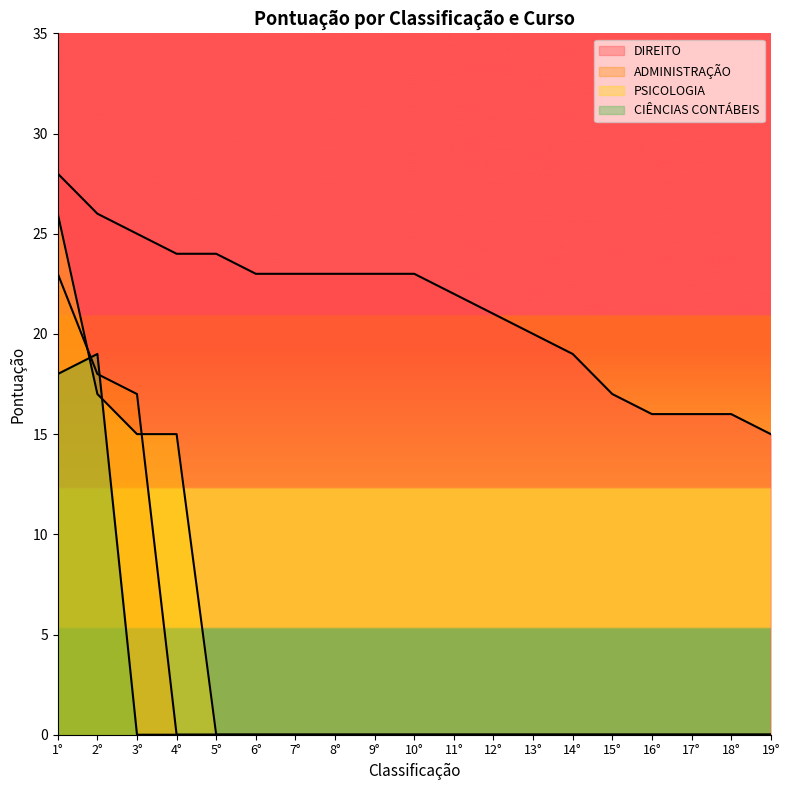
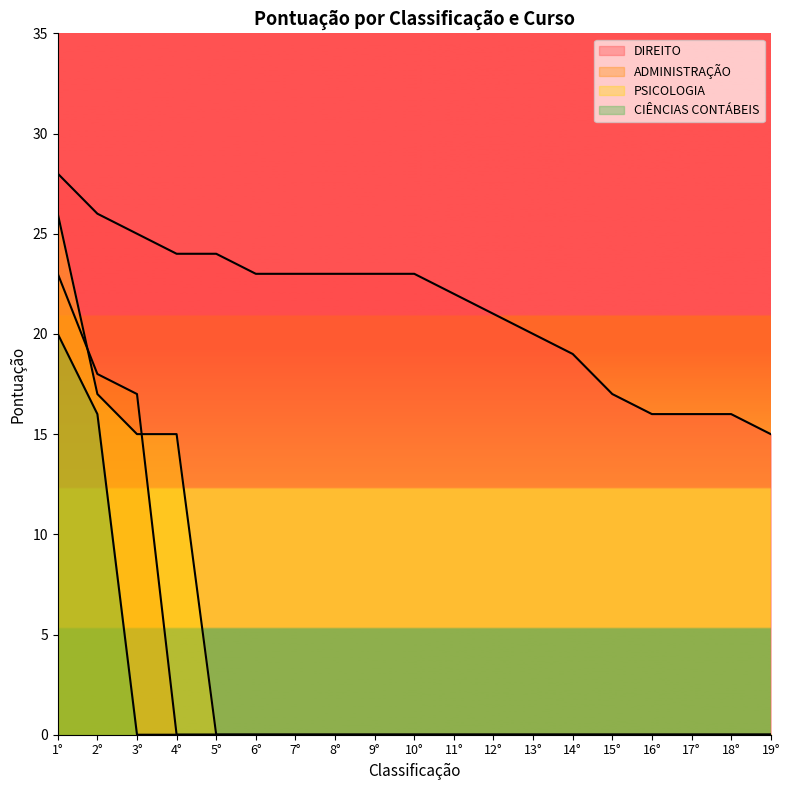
  {
    "CIÊNCIAS CONTÁBEIS": {
-     "1°": 18,
-     "2°": 19,
+     "1°": 20,
+     "2°": 16,
      "3°": 0
    }
  }
